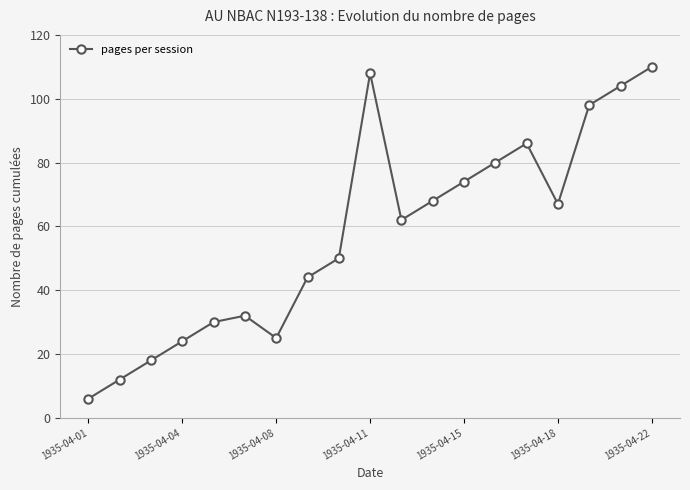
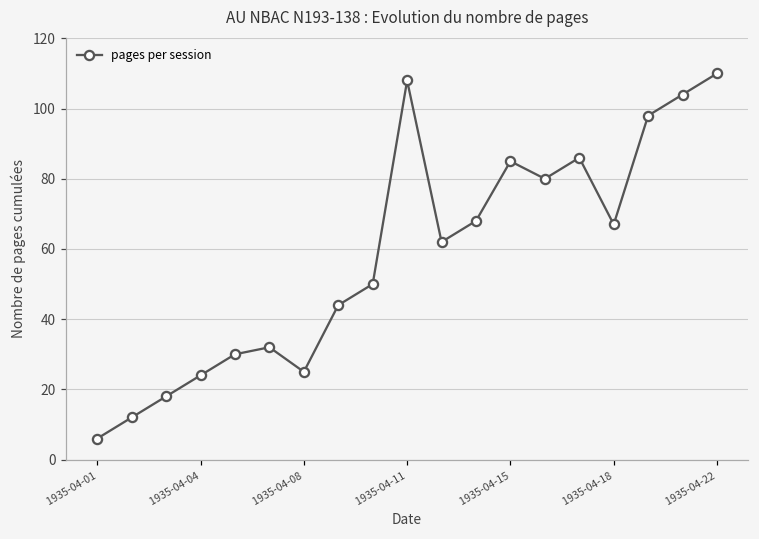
  {
    "1935-04-01": 6,
    "1935-04-04": 24,
    "1935-04-08": 25,
    "1935-04-11": 108,
-   "1935-04-15": 74,
+   "1935-04-15": 85,
    "1935-04-18": 67,
    "1935-04-22": 110
  }
